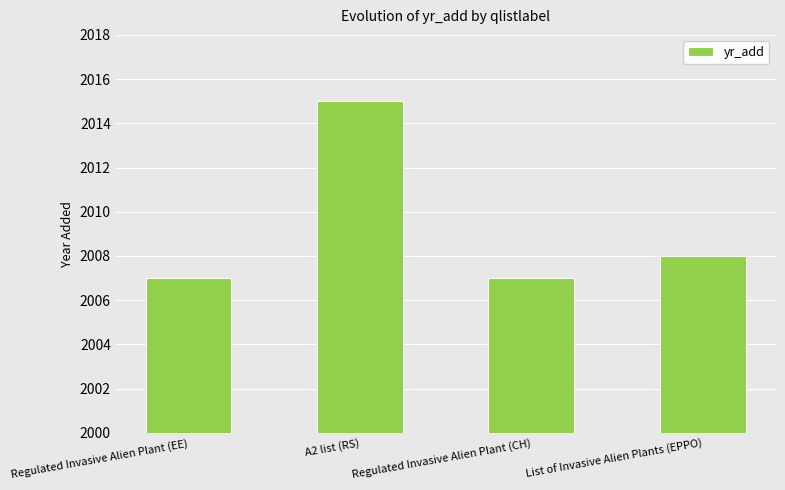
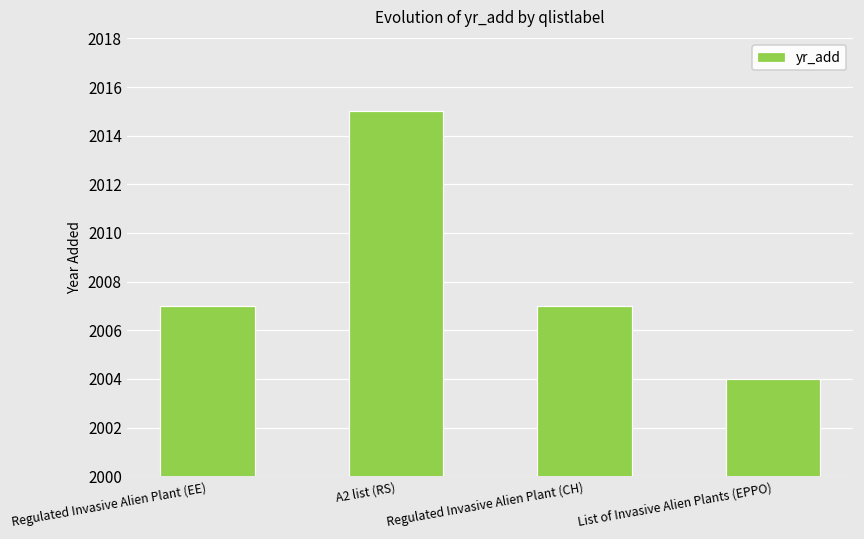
  {
    "Regulated Invasive Alien Plant (EE)": 2007,
    "A2 list (RS)": 2015,
    "Regulated Invasive Alien Plant (CH)": 2007,
-   "List of Invasive Alien Plants (EPPO)": 2008
+   "List of Invasive Alien Plants (EPPO)": 2004
  }
